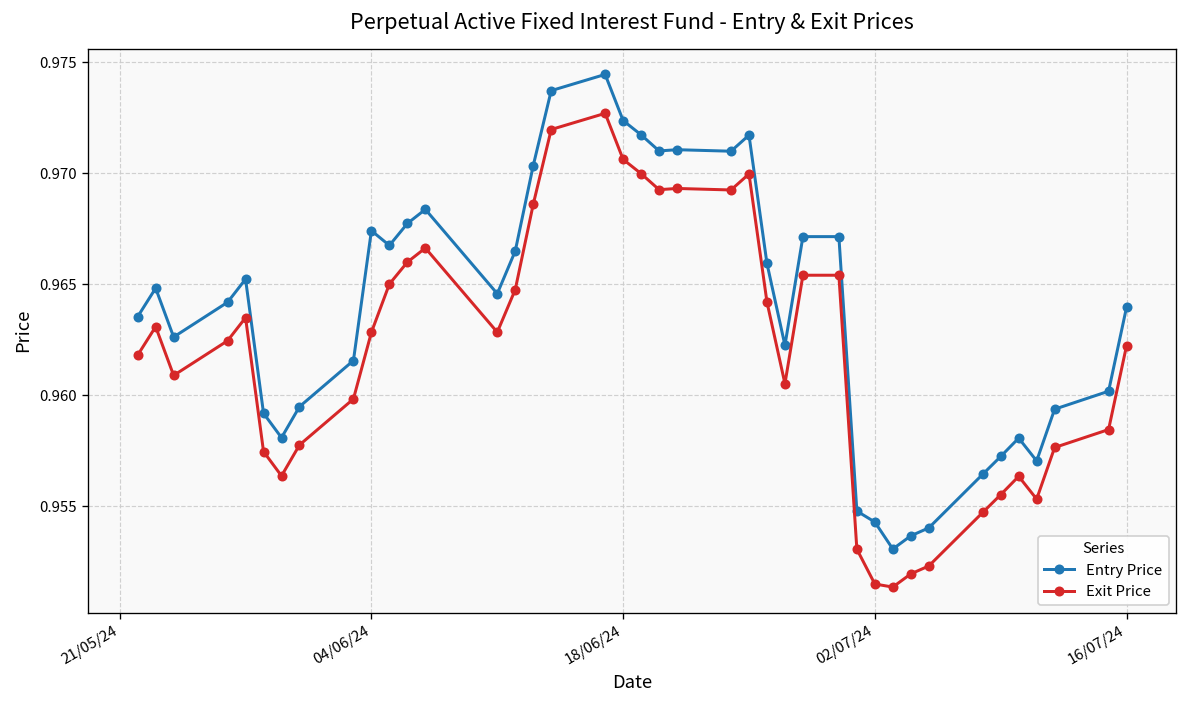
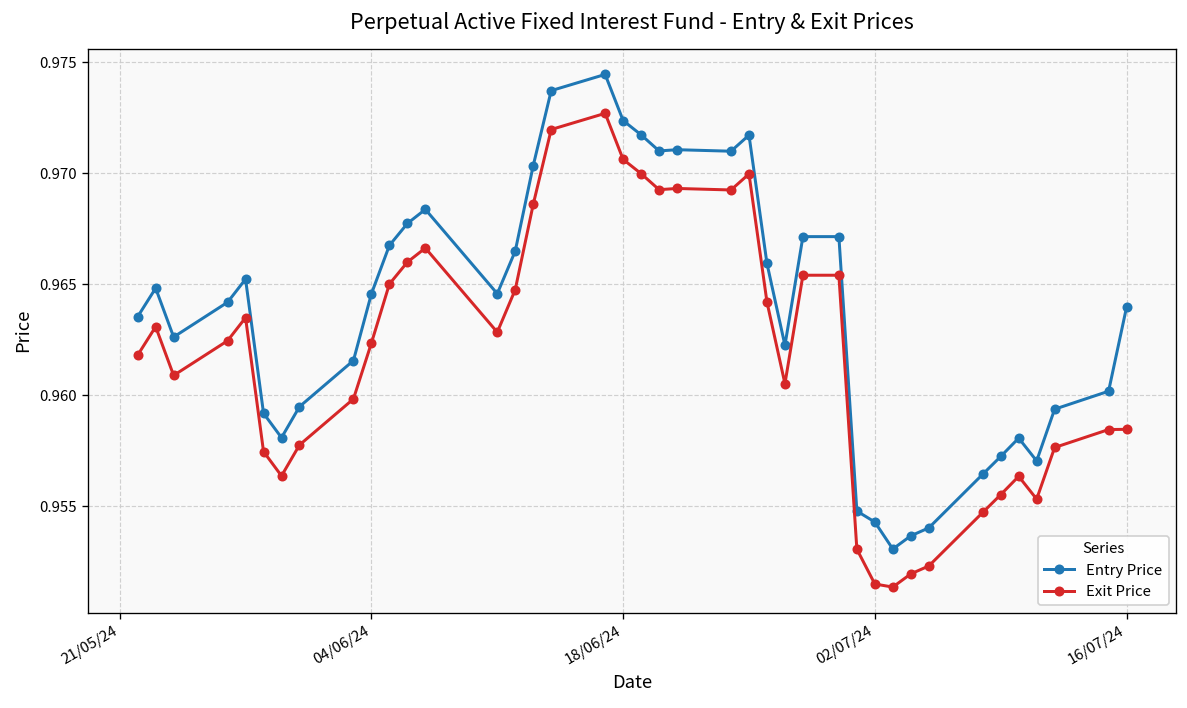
  {
    "Entry Price": {
-     "04/06/24": 0.9674,
+     "04/06/24": 0.9646,
      "18/06/24": 0.9724,
      "02/07/24": 0.9543,
      "16/07/24": 0.9640
    },
    "Exit Price": {
-     "04/06/24": 0.9628,
+     "04/06/24": 0.9624,
      "18/06/24": 0.9706,
      "02/07/24": 0.9515,
-     "16/07/24": 0.9622
+     "16/07/24": 0.9585
    }
  }
